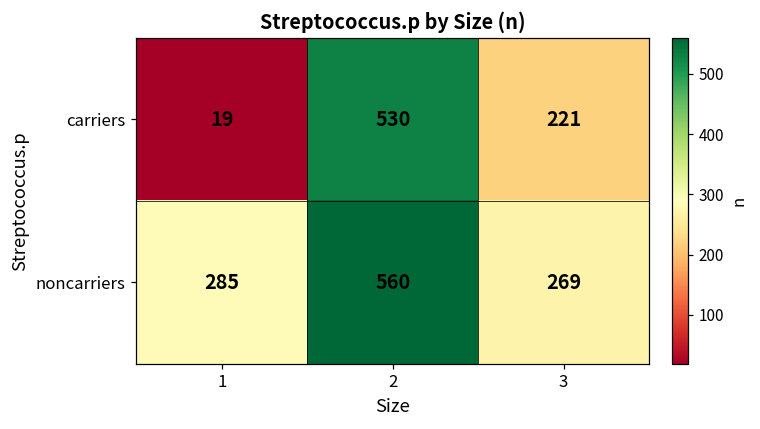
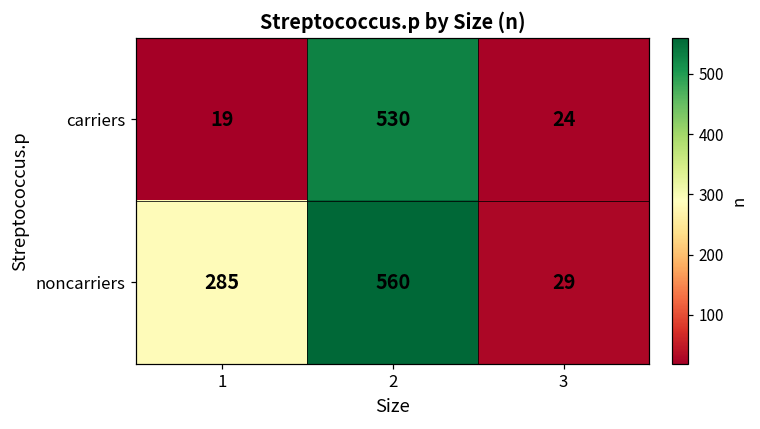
  {
    "carriers": {
      "1": 19,
      "2": 530,
-     "3": 221
+     "3": 24
    },
    "noncarriers": {
      "1": 285,
      "2": 560,
-     "3": 269
+     "3": 29
    }
  }
